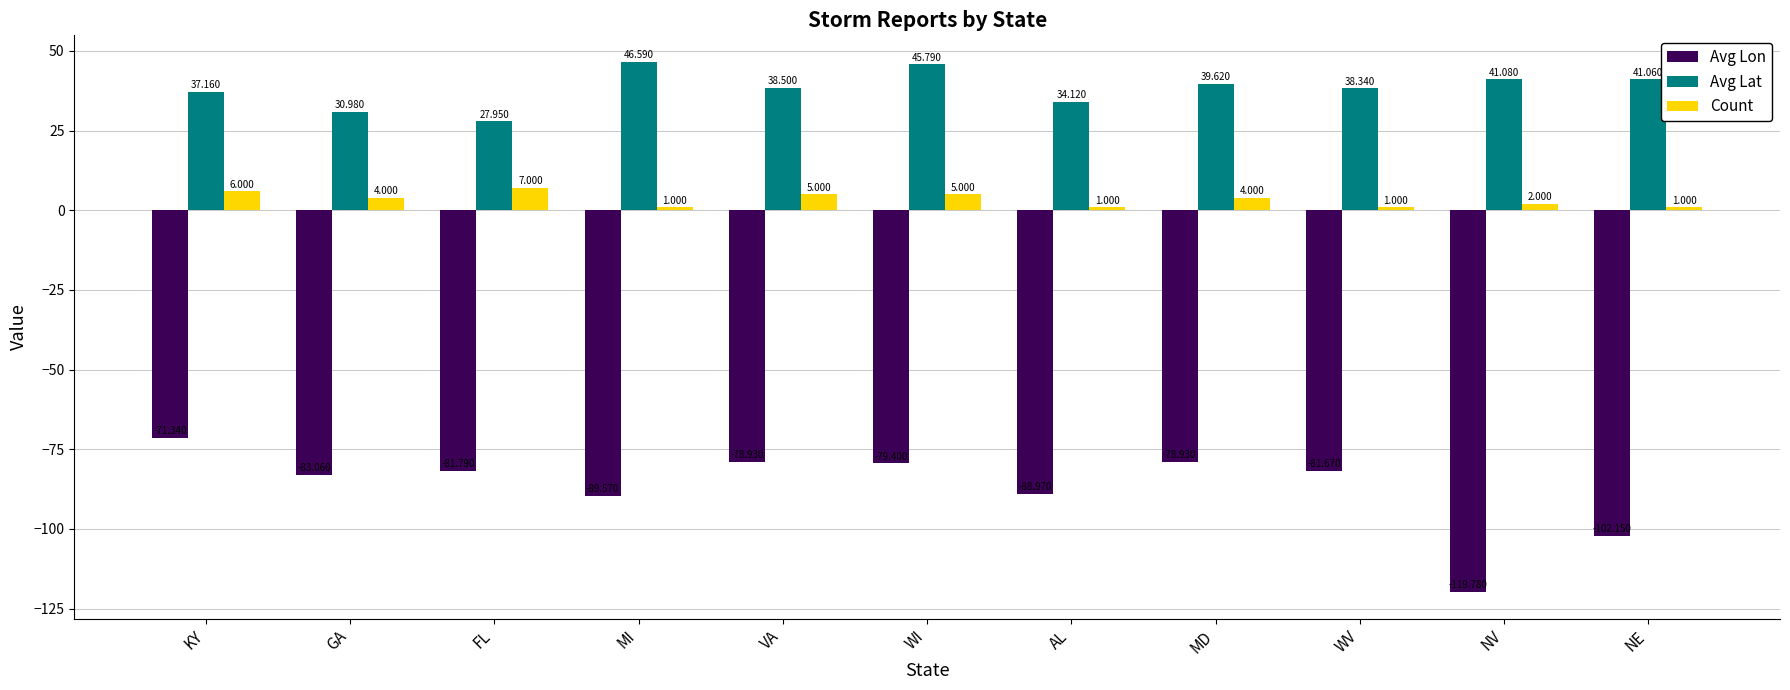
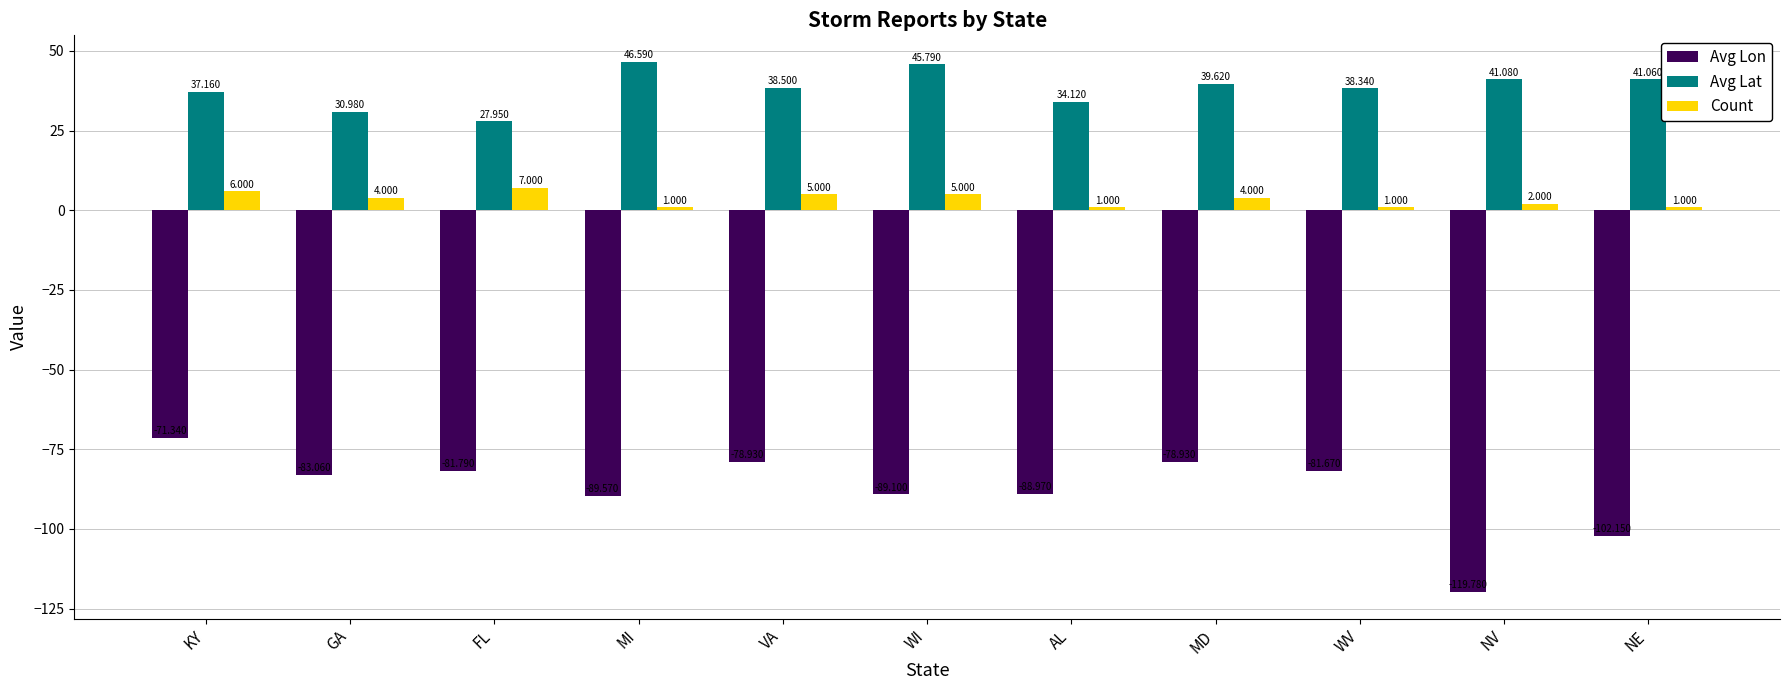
  {
    "Avg Lon": {
      "KY": -71.340,
      "GA": -83.060,
      "FL": -81.790,
      "MI": -89.570,
      "VA": -78.930,
-     "WI": -79.400,
+     "WI": -89.100,
      "AL": -88.970,
      "MD": -78.930,
      "WV": -81.670,
      "NV": -119.780,
      "NE": -102.150
    },
    "Avg Lat": {
      "KY": 37.160,
      "GA": 30.980,
      "FL": 27.950,
      "MI": 46.590,
      "VA": 38.500,
      "WI": 45.790,
      "AL": 34.120,
      "MD": 39.620,
      "WV": 38.340,
      "NV": 41.080
    },
    "Count": {
      "KY": 6.000,
      "GA": 4.000,
      "FL": 7.000,
      "MI": 1.000,
      "VA": 5.000,
      "WI": 5.000,
      "AL": 1.000,
      "MD": 4.000,
      "WV": 1.000,
      "NV": 2.000,
      "NE": 1.000
    }
  }
